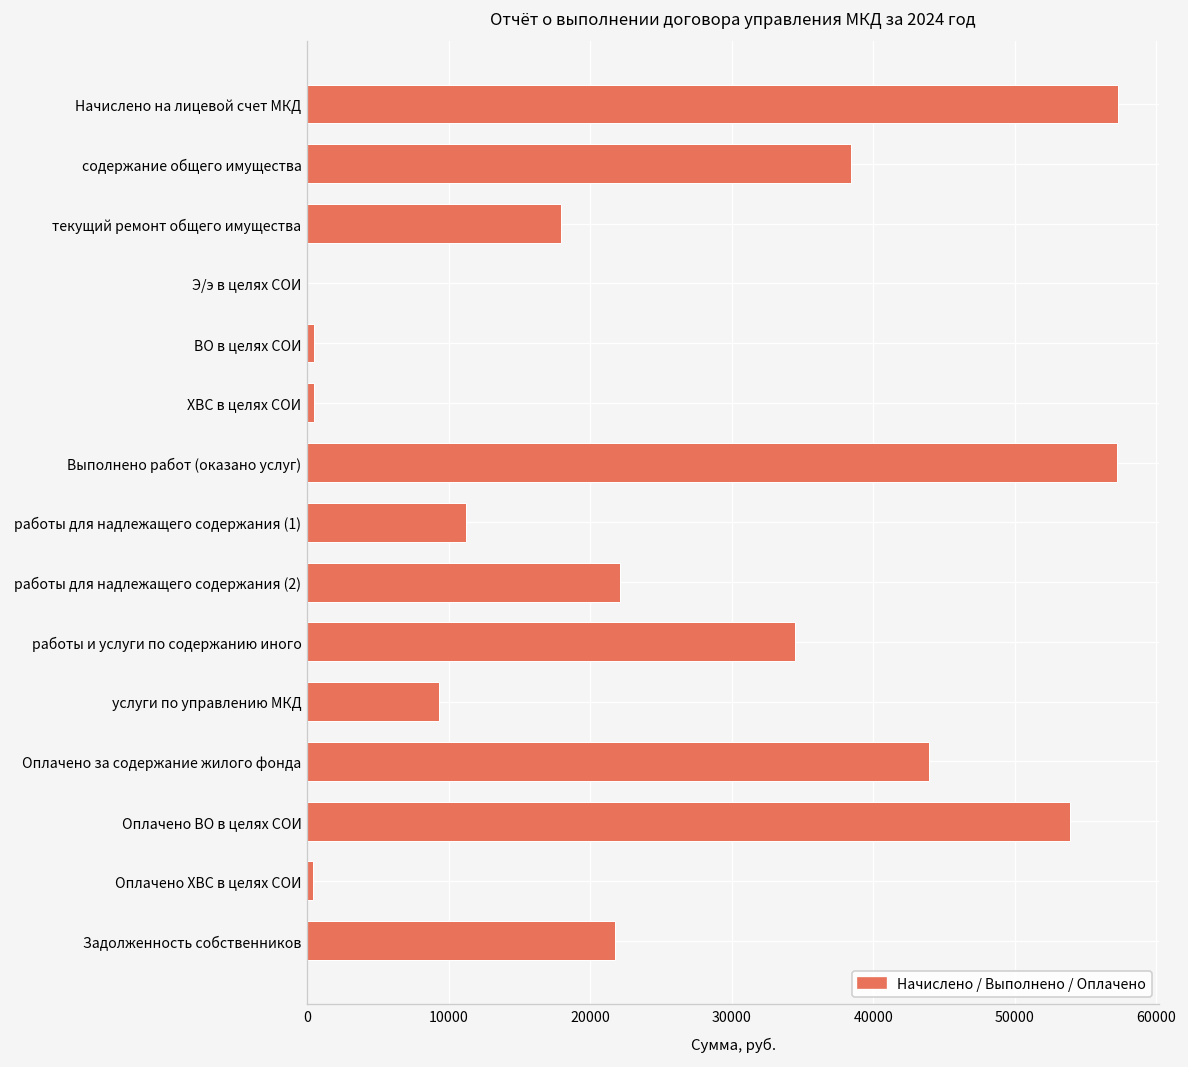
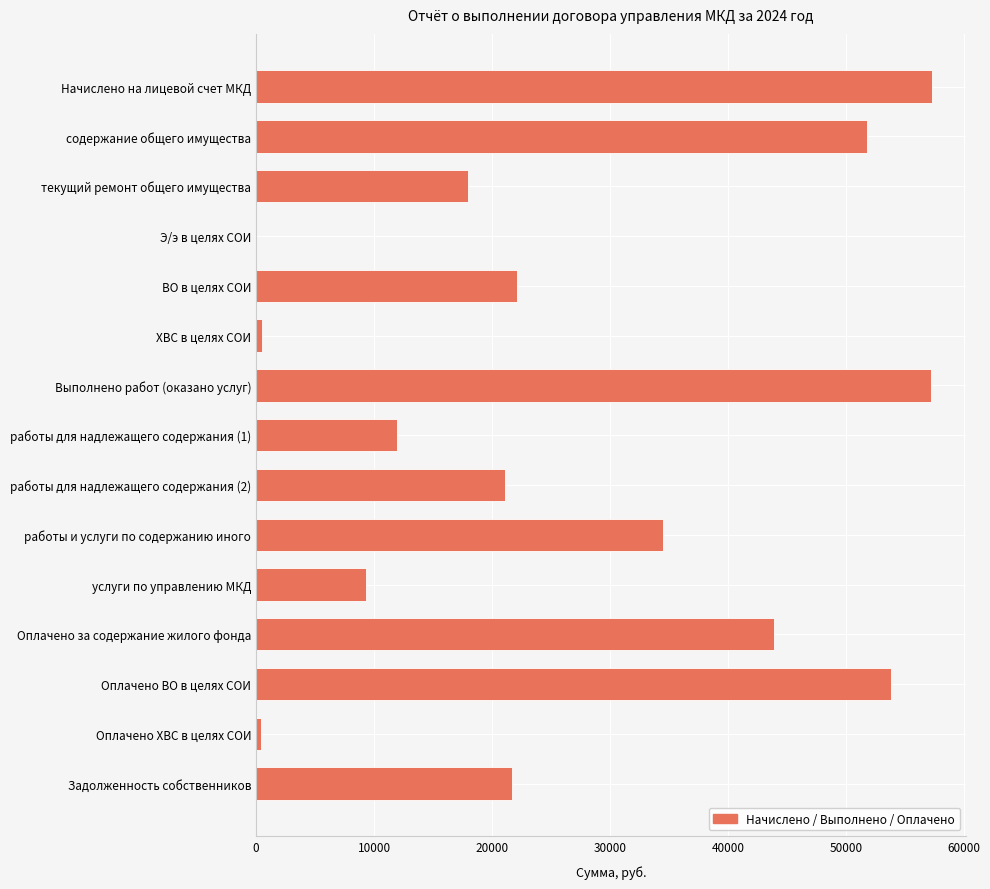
  {
    "Начислено на лицевой счет МКД": 57300,
-   "содержание общего имущества": 38400,
+   "содержание общего имущества": 51800,
    "текущий ремонт общего имущества": 17900,
    "Э/э в целях СОИ": 0,
-   "ВО в целях СОИ": 500,
+   "ВО в целях СОИ": 22100,
    "ХВС в целях СОИ": 500,
    "Выполнено работ (оказано услуг)": 57200,
-   "работы для надлежащего содержания (1)": 11200,
-   "работы для надлежащего содержания (2)": 22100,
+   "работы для надлежащего содержания (1)": 11900,
+   "работы для надлежащего содержания (2)": 21100,
    "работы и услуги по содержанию иного": 34500,
    "услуги по управлению МКД": 9300,
    "Оплачено за содержание жилого фонда": 43900,
    "Оплачено ВО в целях СОИ": 53900,
    "Оплачено ХВС в целях СОИ": 400,
    "Задолженность собственников": 21700
  }
